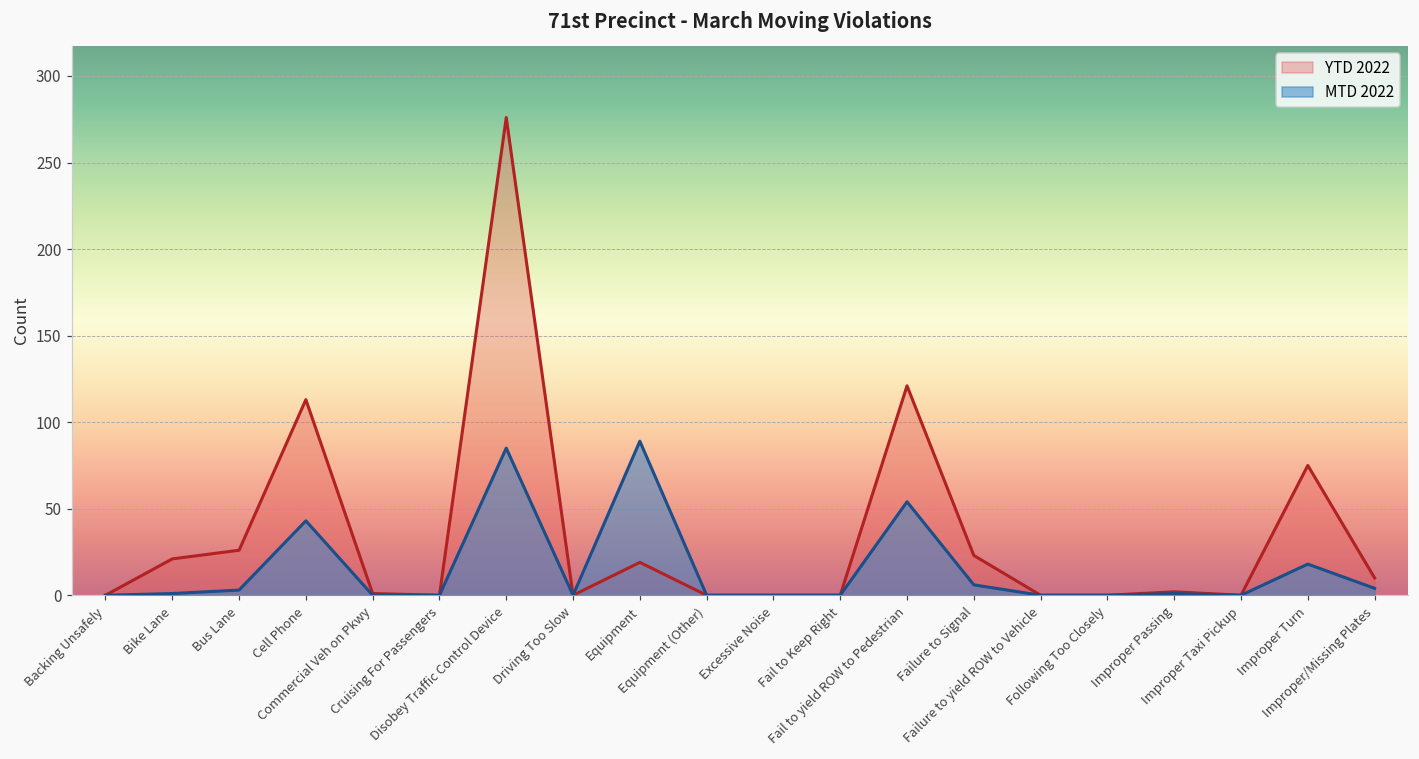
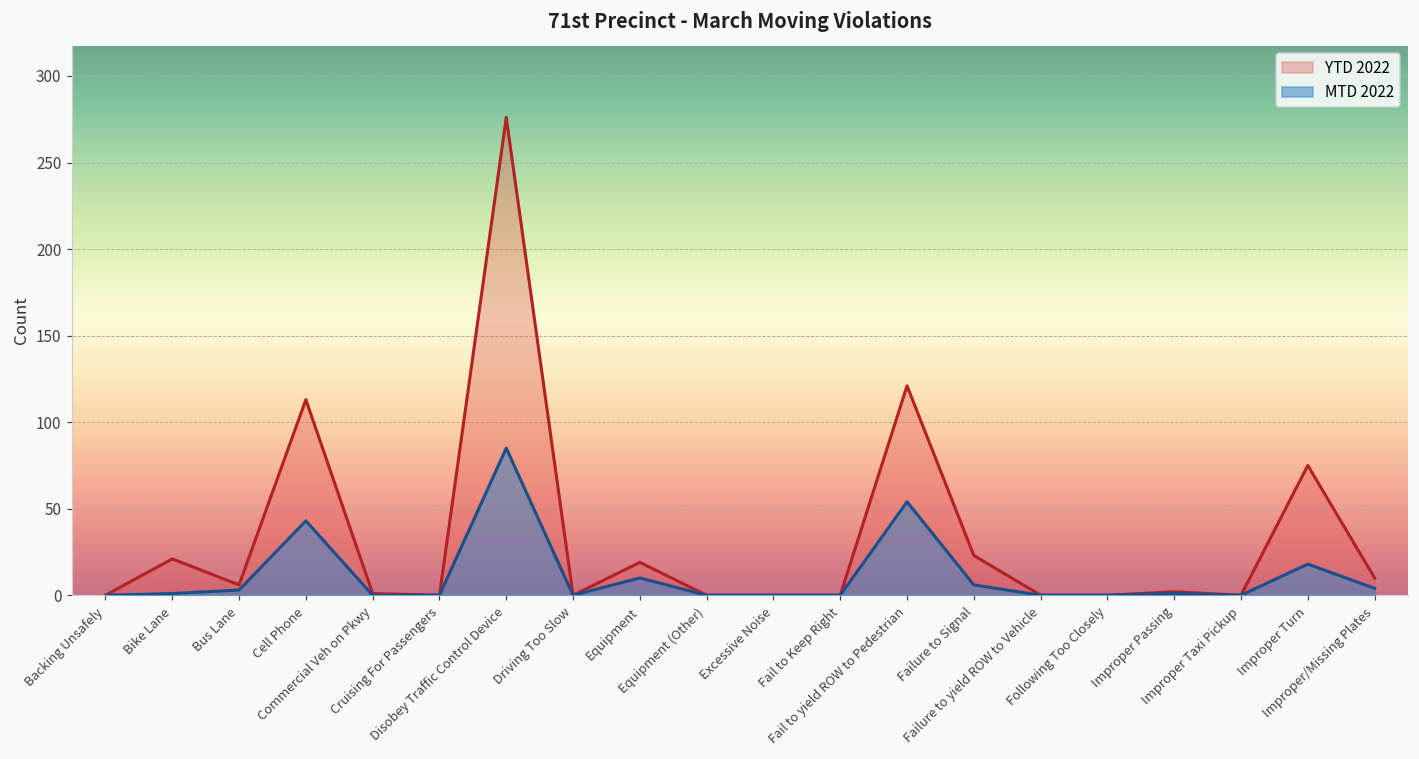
  {
    "YTD 2022": {
      "Bike Lane": 21,
-     "Bus Lane": 26,
+     "Bus Lane": 6,
      "Cell Phone": 113,
      "Disobey Traffic Control Device": 276,
      "Equipment": 19,
      "Fail to yield ROW to Pedestrian": 121,
      "Failure to Signal": 23,
      "Improper Turn": 75,
      "Improper/Missing Plates": 10
    },
    "MTD 2022": {
      "Bike Lane": 1,
      "Bus Lane": 3,
      "Cell Phone": 43,
      "Disobey Traffic Control Device": 85,
-     "Equipment": 89,
+     "Equipment": 10,
      "Fail to yield ROW to Pedestrian": 54,
      "Failure to Signal": 6,
      "Improper Turn": 18,
      "Improper/Missing Plates": 4
    }
  }
